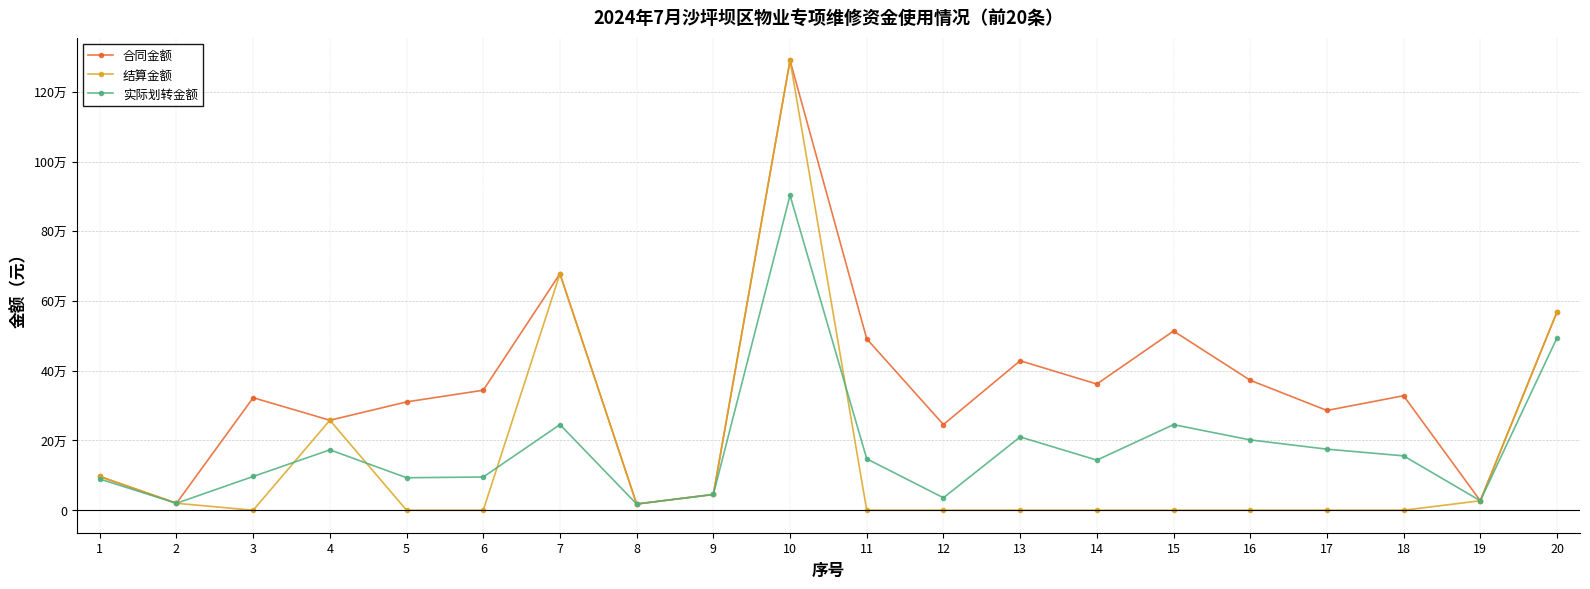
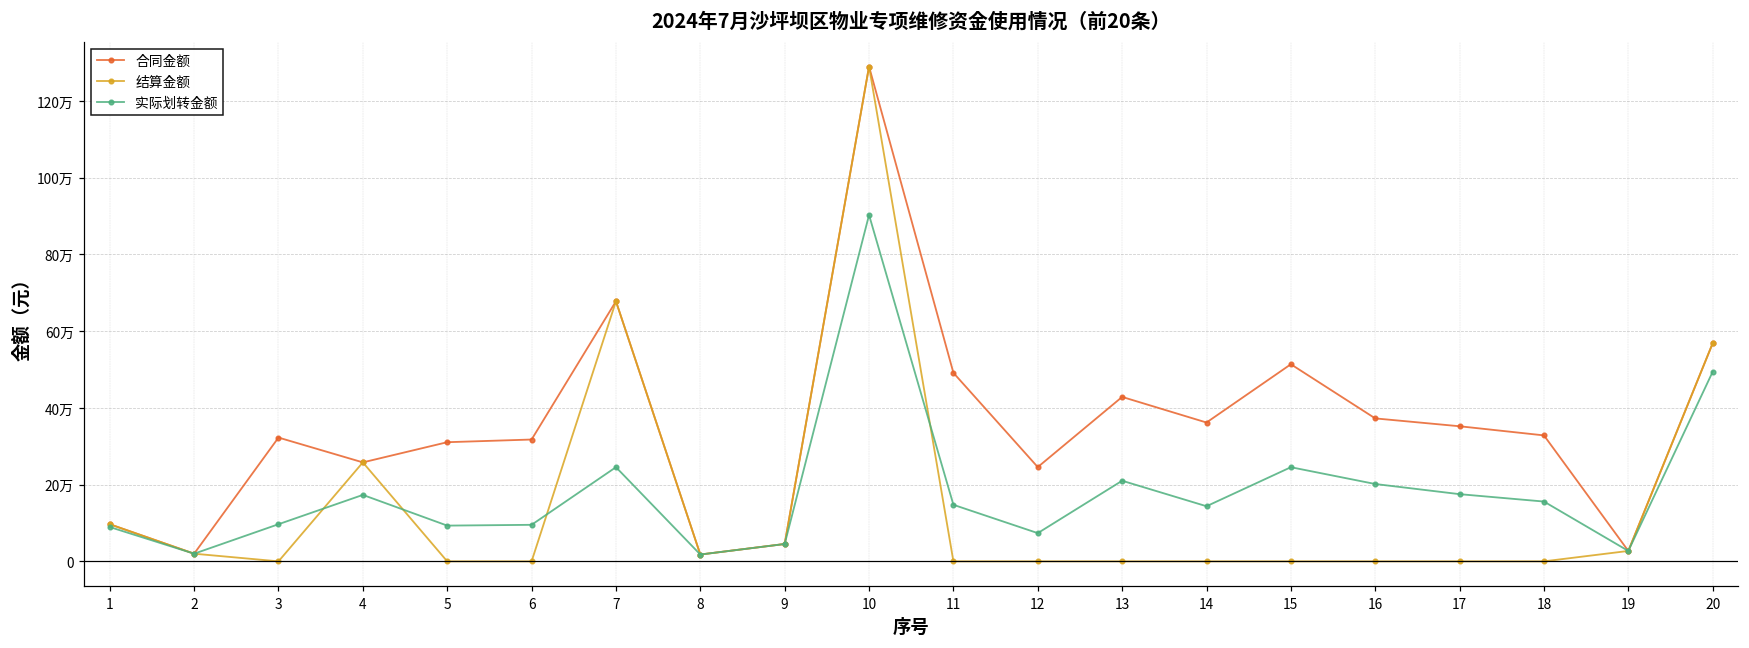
  {
    "合同金额": {
      "3": "32万",
      "5": "31万",
-     "6": "34万",
+     "6": "32万",
      "11": "49万",
      "12": "25万",
      "13": "43万",
      "14": "36万",
      "15": "51万",
      "16": "37万",
-     "17": "29万",
+     "17": "35万",
      "18": "33万"
    },
    "结算金额": {
      "3": "0万",
      "5": "0万",
      "6": "0万",
      "11": "0万",
      "12": "0万",
      "13": "0万",
      "14": "0万",
      "15": "0万",
      "16": "0万",
      "17": "0万",
      "18": "0万"
    },
    "实际划转金额": {
      "3": "10万",
      "4": "17万",
      "5": "9万",
      "6": "10万",
      "7": "25万",
      "10": "90万",
      "11": "15万",
-     "12": "4万",
+     "12": "7万",
      "13": "21万",
      "14": "14万",
      "15": "25万",
      "16": "20万",
      "17": "18万",
      "18": "16万",
      "20": "49万"
    }
  }
